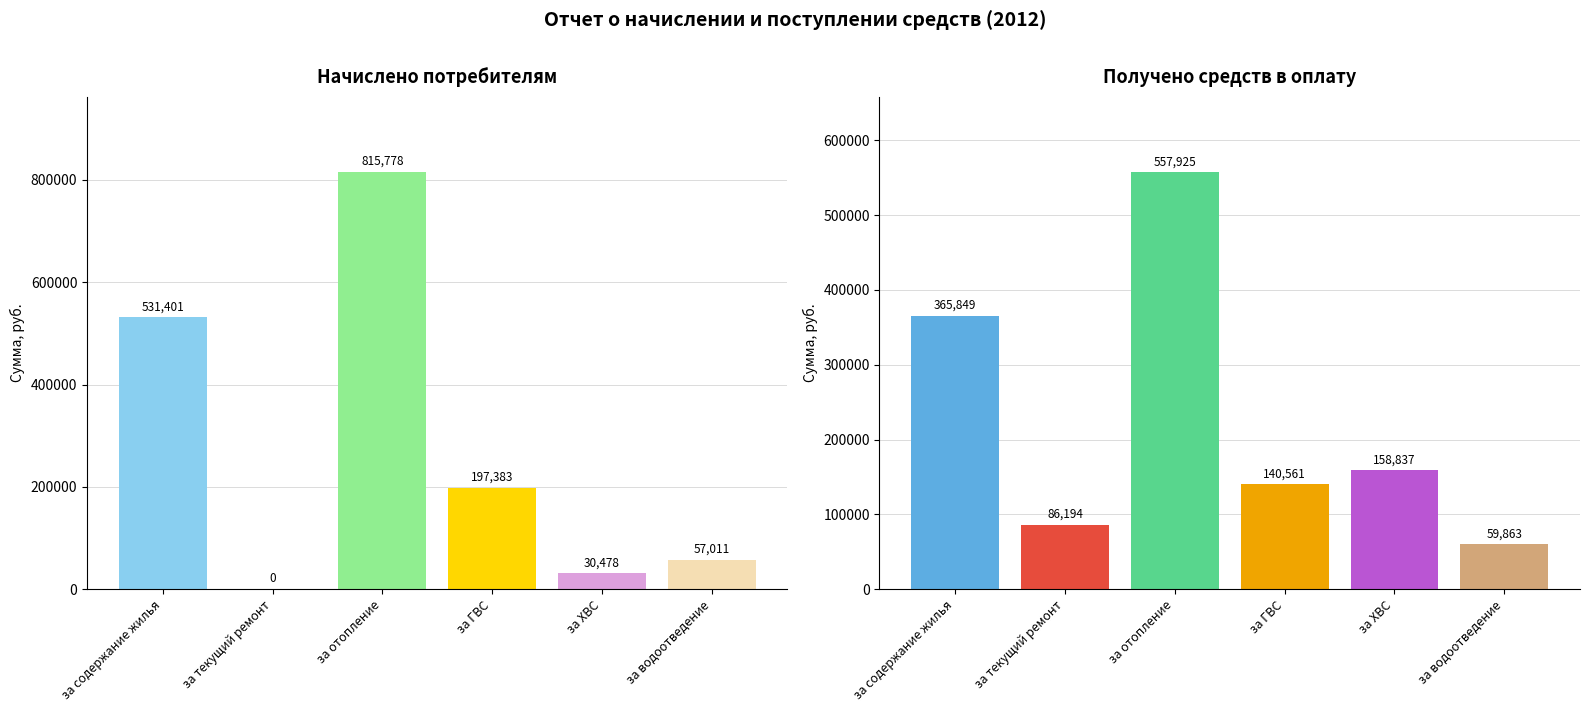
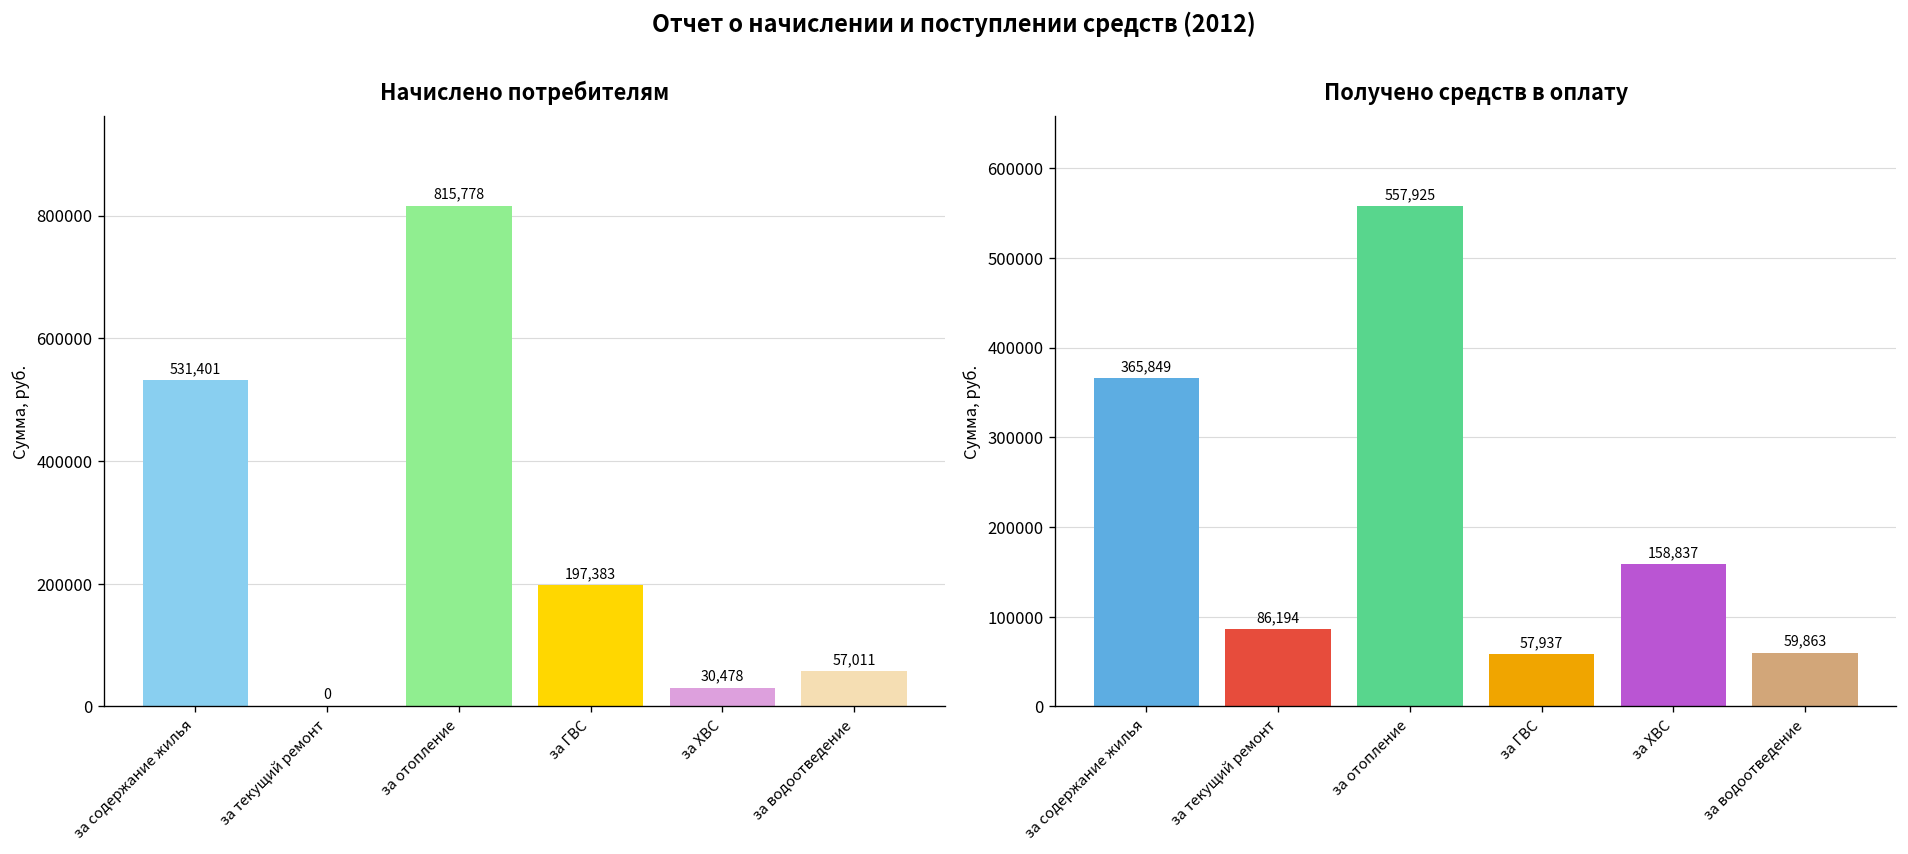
  {
    "Начислено потребителям": {
      "за текущий ремонт": "0",
      "за отопление": "815,778",
      "за ГВС": "197,383",
      "за ХВС": "30,478",
      "за водоотведение": "57,011"
    },
    "Получено средств в оплату": {
      "за содержание жилья": "365,849",
      "за текущий ремонт": "86,194",
      "за отопление": "557,925",
-     "за ГВС": "140,561",
+     "за ГВС": "57,937",
      "за ХВС": "158,837",
      "за водоотведение": "59,863"
    }
  }
